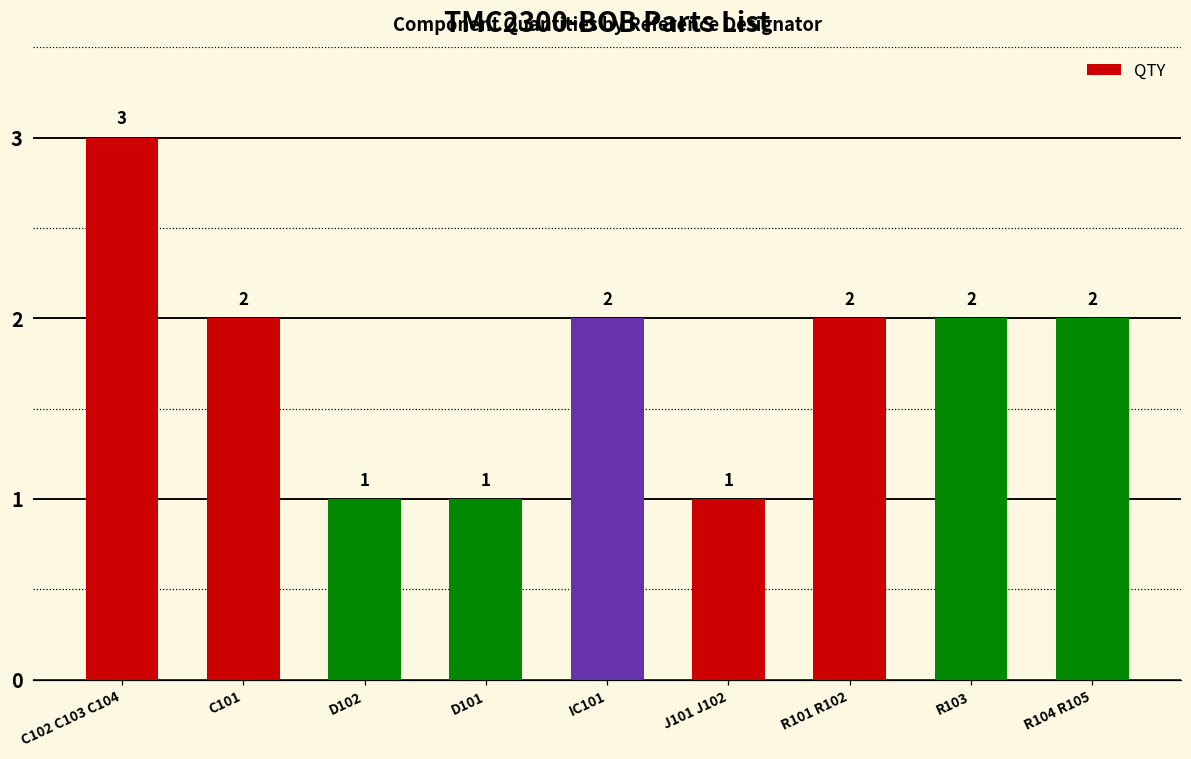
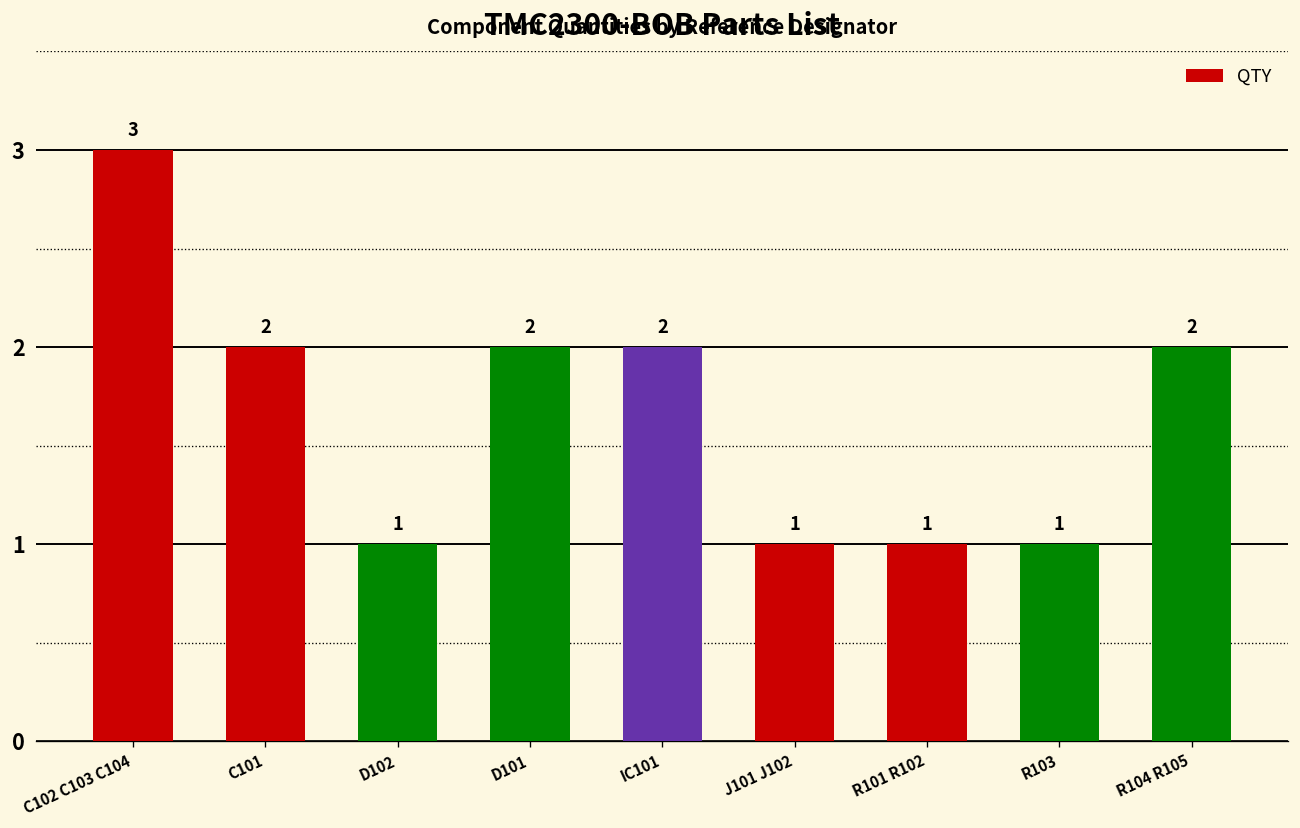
  {
    "C102 C103 C104": 3,
    "C101": 2,
    "D102": 1,
-   "D101": 1,
+   "D101": 2,
    "IC101": 2,
    "J101 J102": 1,
-   "R101 R102": 2,
-   "R103": 2,
+   "R101 R102": 1,
+   "R103": 1,
    "R104 R105": 2
  }
